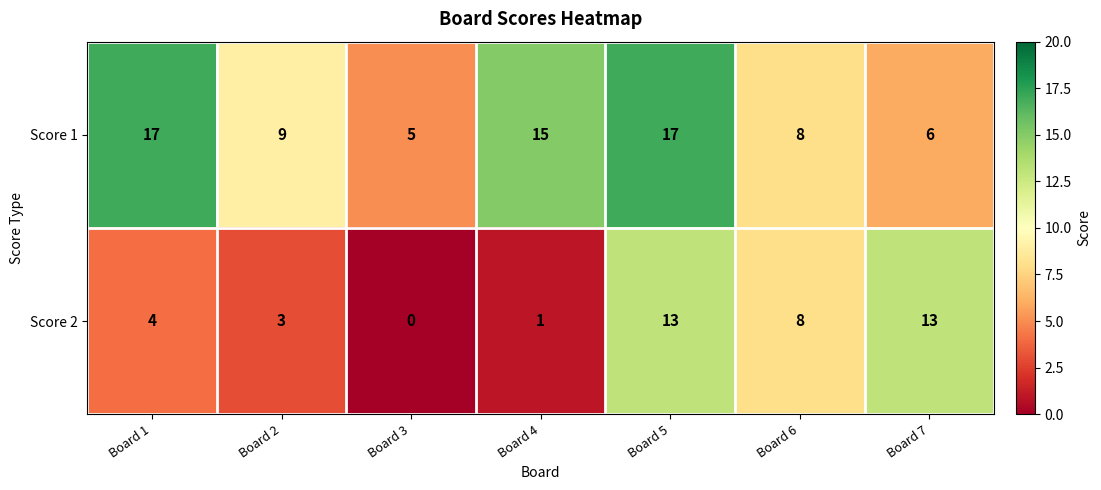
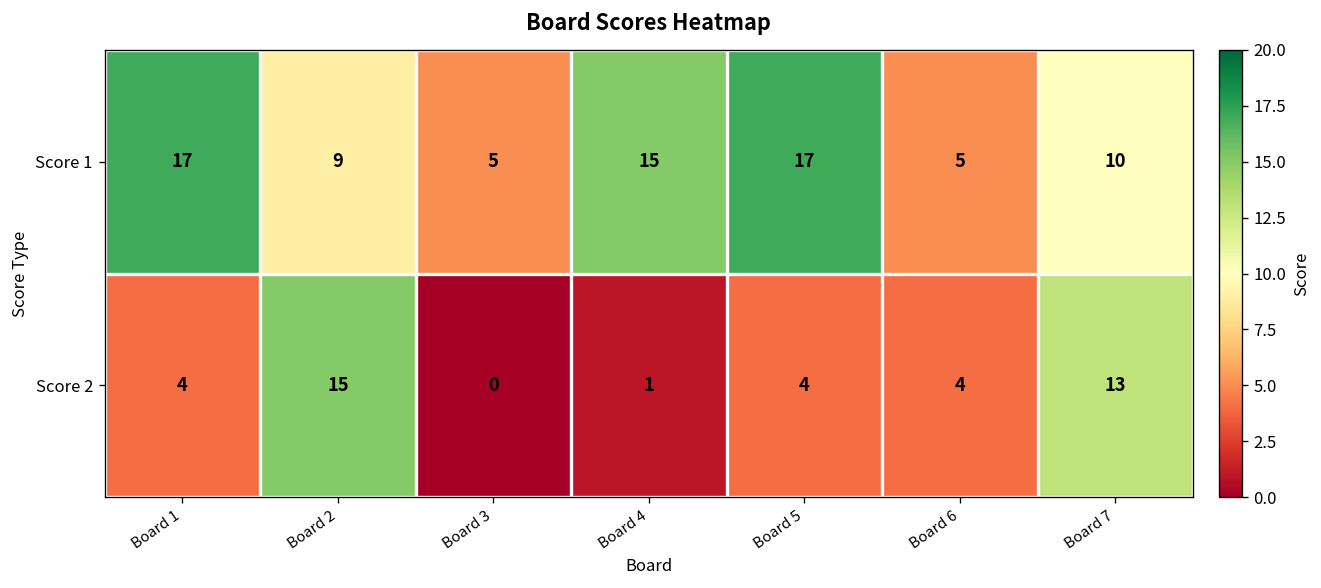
  {
    "Score 1": {
      "Board 1": 17,
      "Board 2": 9,
      "Board 3": 5,
      "Board 4": 15,
      "Board 5": 17,
-     "Board 6": 8,
-     "Board 7": 6
+     "Board 6": 5,
+     "Board 7": 10
    },
    "Score 2": {
      "Board 1": 4,
-     "Board 2": 3,
+     "Board 2": 15,
      "Board 3": 0,
      "Board 4": 1,
-     "Board 5": 13,
-     "Board 6": 8,
+     "Board 5": 4,
+     "Board 6": 4,
      "Board 7": 13
    }
  }
